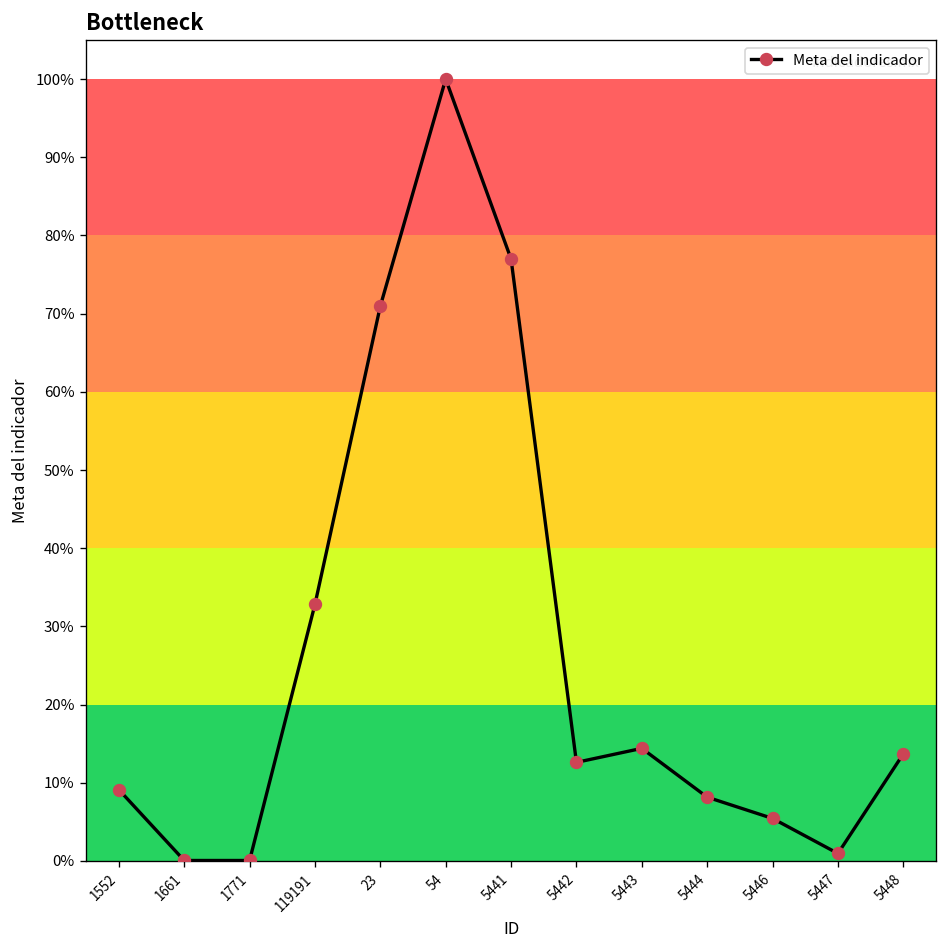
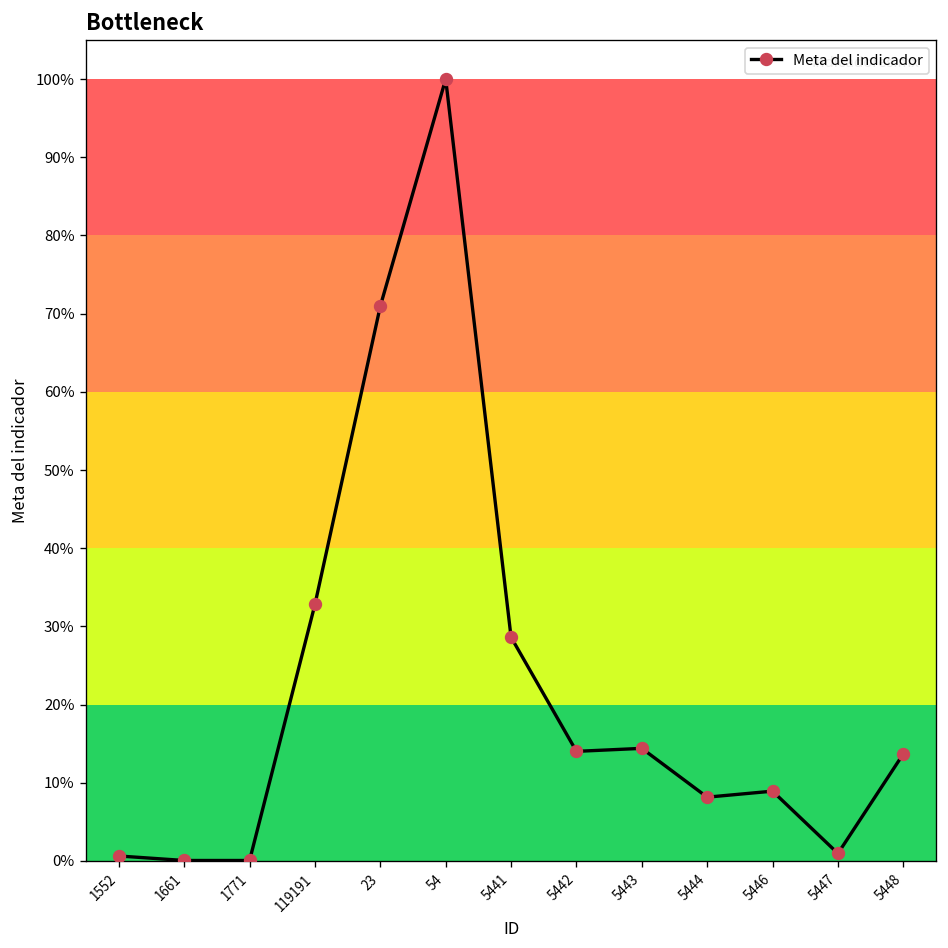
  {
-   "1552": "9%",
+   "1552": "1%",
    "1661": "0%",
    "1771": "0%",
    "119191": "33%",
    "23": "71%",
    "54": "100%",
-   "5441": "77%",
-   "5442": "13%",
+   "5441": "29%",
+   "5442": "14%",
    "5443": "14%",
    "5444": "8%",
-   "5446": "5%",
+   "5446": "9%",
    "5447": "1%",
    "5448": "14%"
  }
